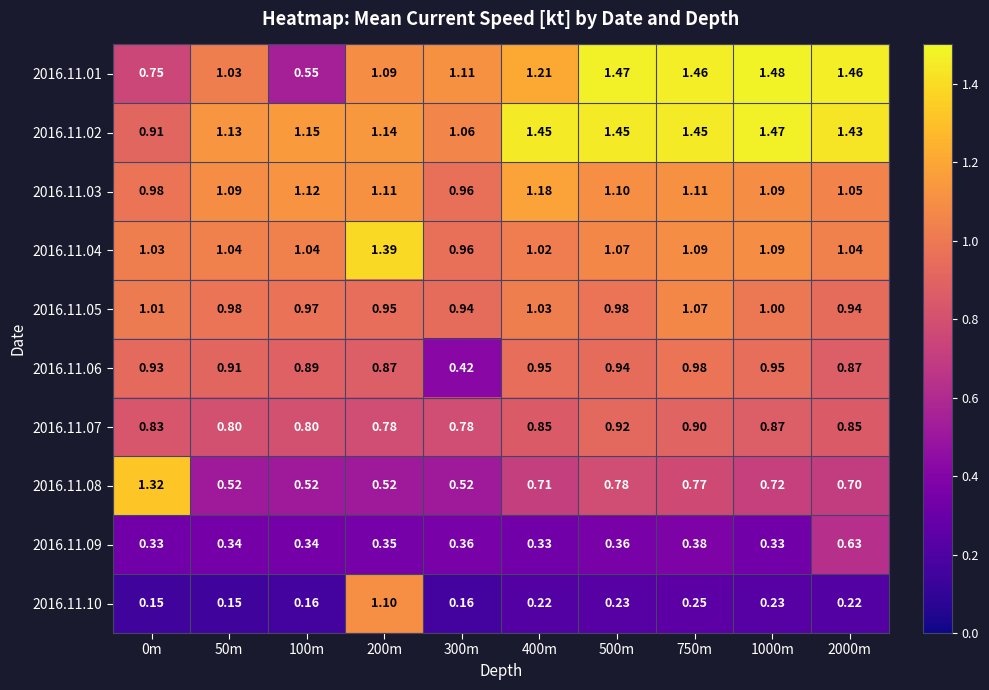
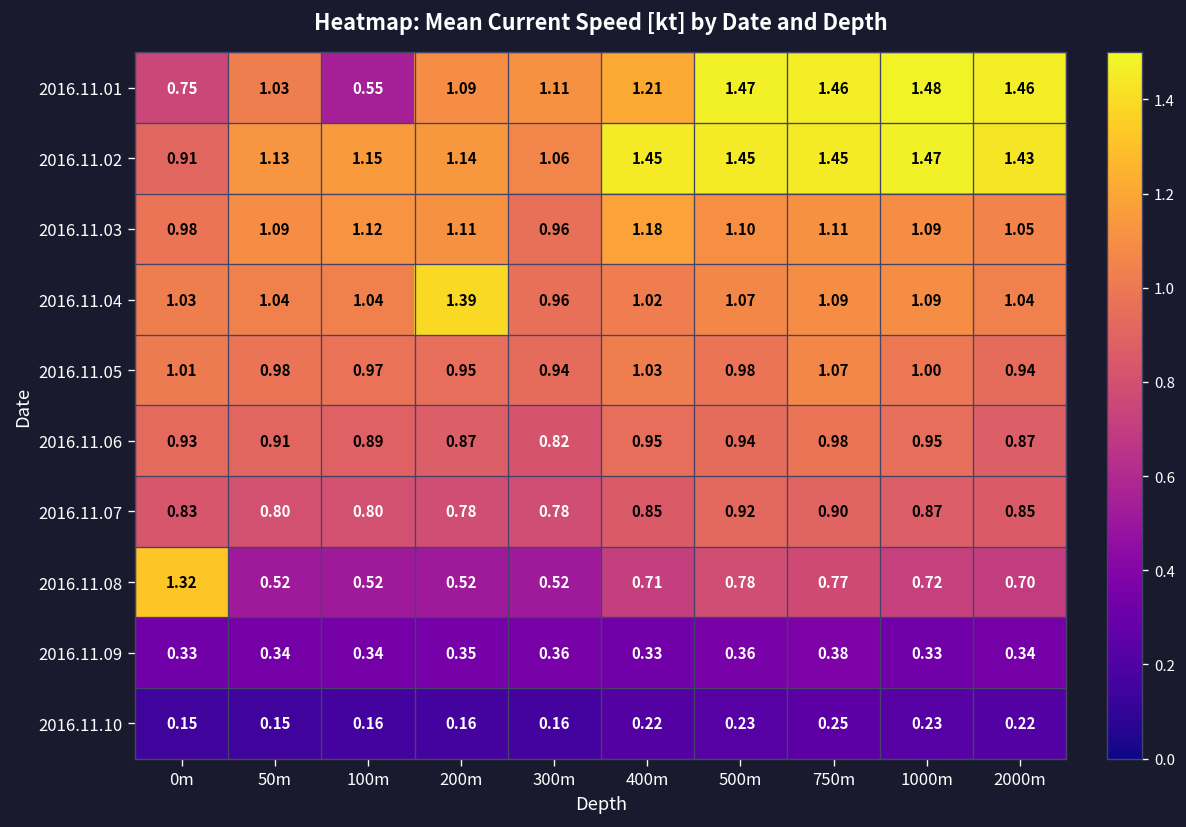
  {
    "2016.11.01": {
      "0m": 0.75,
      "50m": 1.03,
      "100m": 0.55,
      "200m": 1.09,
      "300m": 1.11,
      "400m": 1.21,
      "500m": 1.47,
      "750m": 1.46,
      "1000m": 1.48,
      "2000m": 1.46
    },
    "2016.11.02": {
      "0m": 0.91,
      "50m": 1.13,
      "100m": 1.15,
      "200m": 1.14,
      "300m": 1.06,
      "400m": 1.45,
      "500m": 1.45,
      "750m": 1.45,
      "1000m": 1.47,
      "2000m": 1.43
    },
    "2016.11.03": {
      "0m": 0.98,
      "50m": 1.09,
      "100m": 1.12,
      "200m": 1.11,
      "300m": 0.96,
      "400m": 1.18,
      "500m": 1.10,
      "750m": 1.11,
      "1000m": 1.09,
      "2000m": 1.05
    },
    "2016.11.04": {
      "0m": 1.03,
      "50m": 1.04,
      "100m": 1.04,
      "200m": 1.39,
      "300m": 0.96,
      "400m": 1.02,
      "500m": 1.07,
      "750m": 1.09,
      "1000m": 1.09,
      "2000m": 1.04
    },
    "2016.11.05": {
      "0m": 1.01,
      "50m": 0.98,
      "100m": 0.97,
      "200m": 0.95,
      "300m": 0.94,
      "400m": 1.03,
      "500m": 0.98,
      "750m": 1.07,
      "1000m": 1.00,
      "2000m": 0.94
    },
    "2016.11.06": {
      "0m": 0.93,
      "50m": 0.91,
      "100m": 0.89,
      "200m": 0.87,
-     "300m": 0.42,
+     "300m": 0.82,
      "400m": 0.95,
      "500m": 0.94,
      "750m": 0.98,
      "1000m": 0.95,
      "2000m": 0.87
    },
    "2016.11.07": {
      "0m": 0.83,
      "50m": 0.80,
      "100m": 0.80,
      "200m": 0.78,
      "300m": 0.78,
      "400m": 0.85,
      "500m": 0.92,
      "750m": 0.90,
      "1000m": 0.87,
      "2000m": 0.85
    },
    "2016.11.08": {
      "0m": 1.32,
      "50m": 0.52,
      "100m": 0.52,
      "200m": 0.52,
      "300m": 0.52,
      "400m": 0.71,
      "500m": 0.78,
      "750m": 0.77,
      "1000m": 0.72,
      "2000m": 0.70
    },
    "2016.11.09": {
      "0m": 0.33,
      "50m": 0.34,
      "100m": 0.34,
      "200m": 0.35,
      "300m": 0.36,
      "400m": 0.33,
      "500m": 0.36,
      "750m": 0.38,
      "1000m": 0.33,
-     "2000m": 0.63
+     "2000m": 0.34
    },
    "2016.11.10": {
      "0m": 0.15,
      "50m": 0.15,
      "100m": 0.16,
-     "200m": 1.10,
+     "200m": 0.16,
      "300m": 0.16,
      "400m": 0.22,
      "500m": 0.23,
      "750m": 0.25,
      "1000m": 0.23,
      "2000m": 0.22
    }
  }
